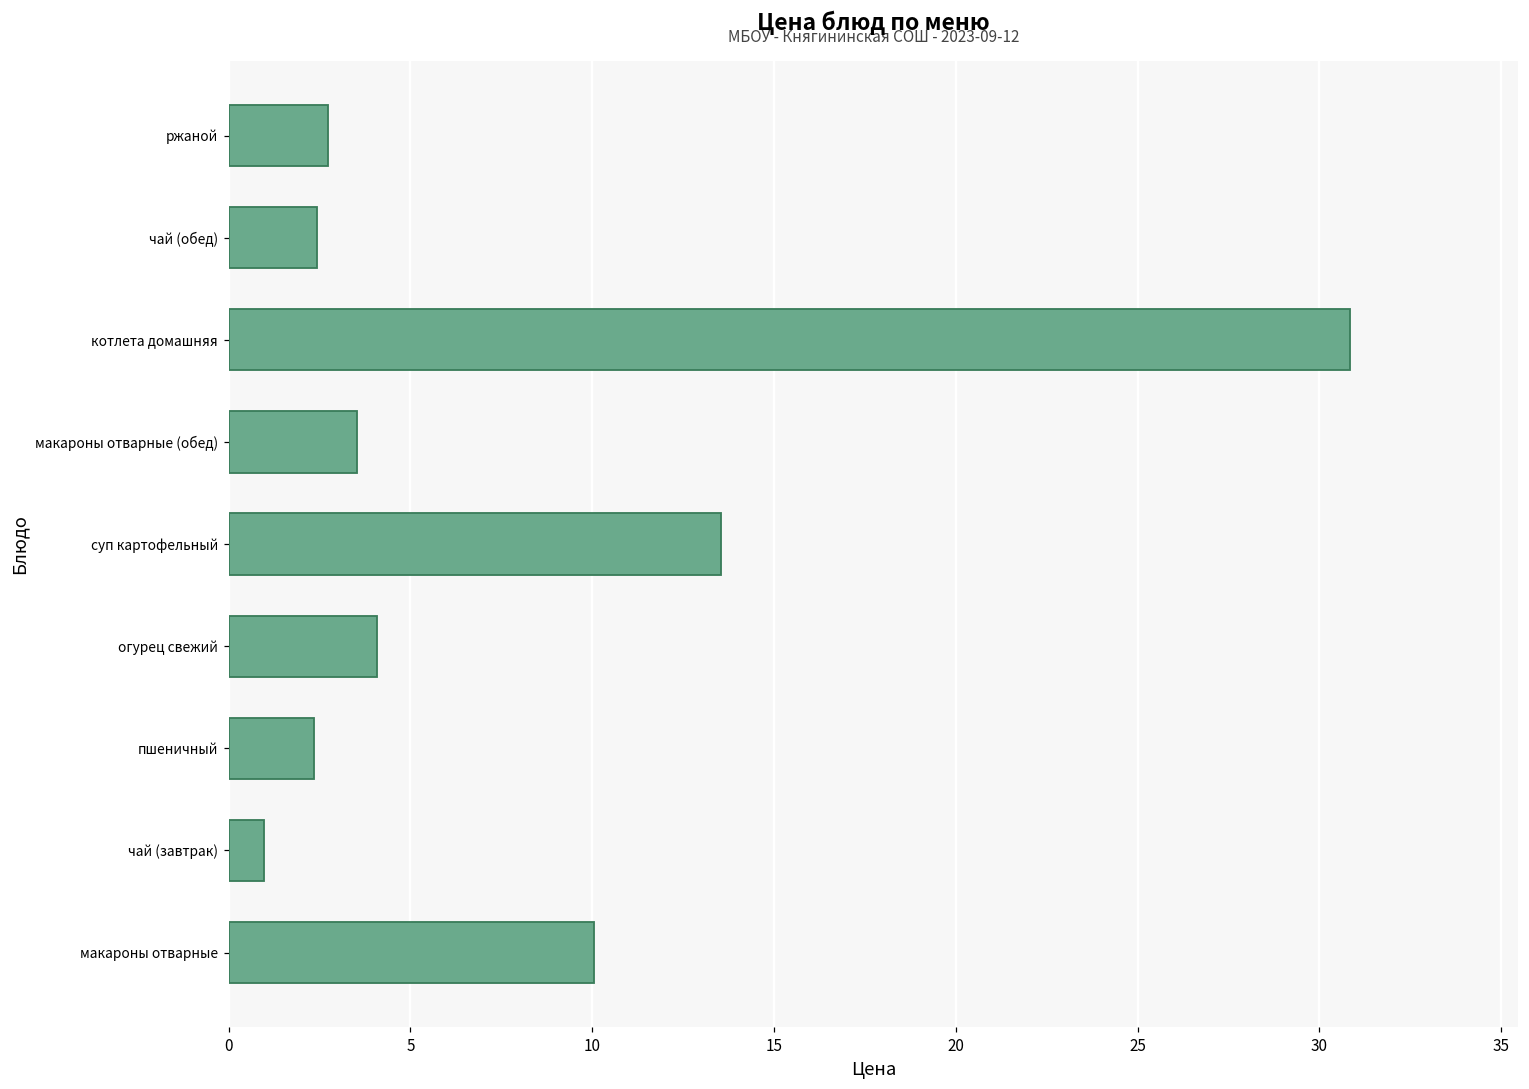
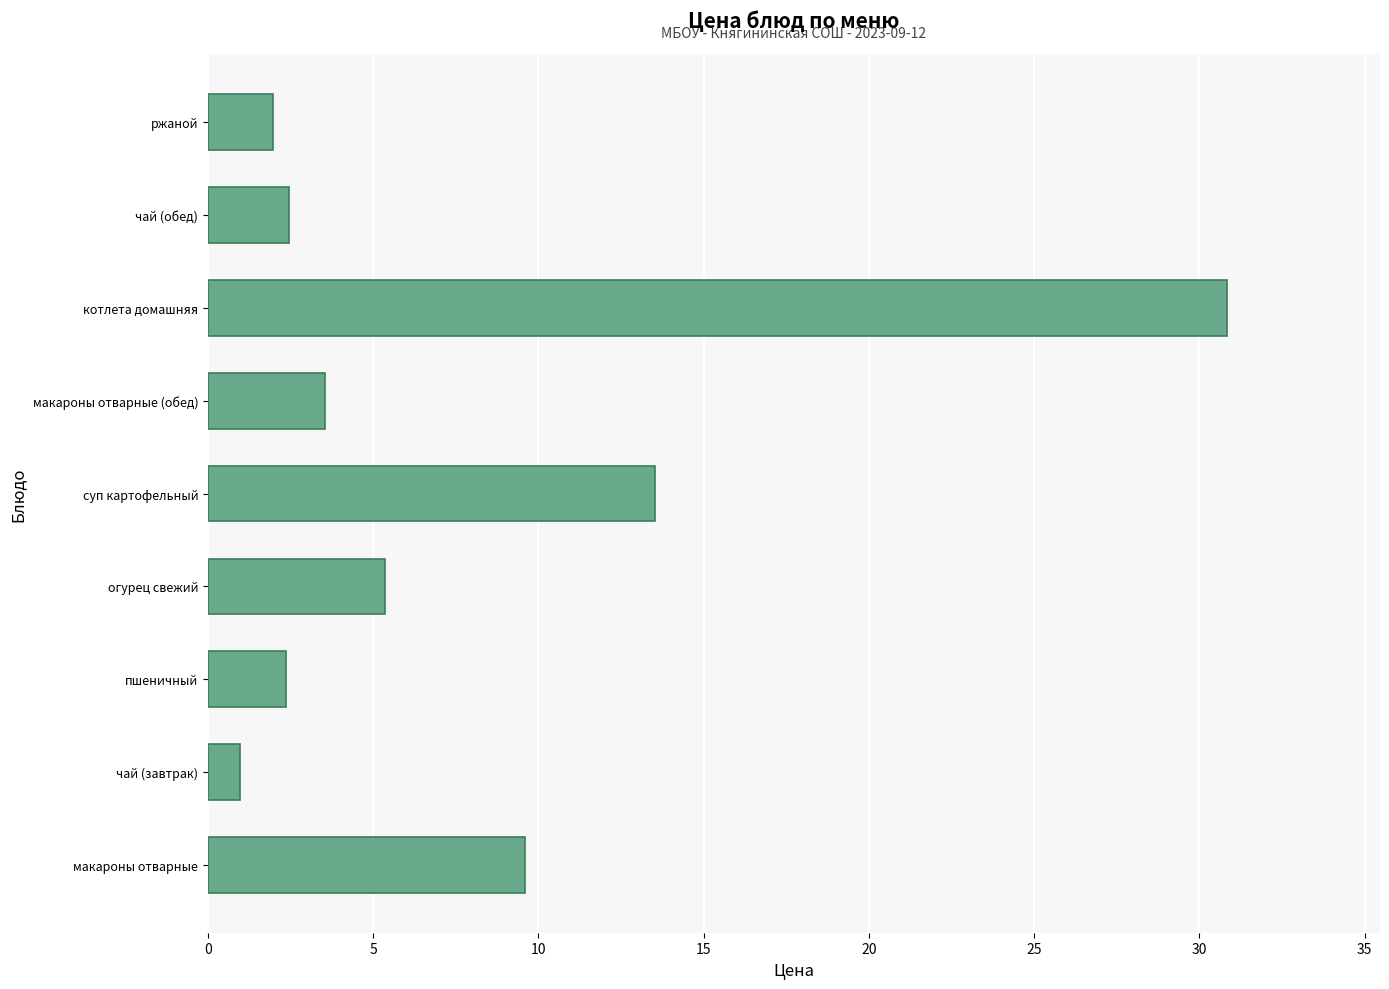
  {
-   "ржаной": 2.7,
+   "ржаной": 2.0,
    "чай (обед)": 2.4,
    "котлета домашняя": 30.8,
    "макароны отварные (обед)": 3.5,
    "суп картофельный": 13.5,
-   "огурец свежий": 4.1,
+   "огурец свежий": 5.4,
    "пшеничный": 2.4,
    "чай (завтрак)": 1.0,
-   "макароны отварные": 10.0
+   "макароны отварные": 9.6
  }
